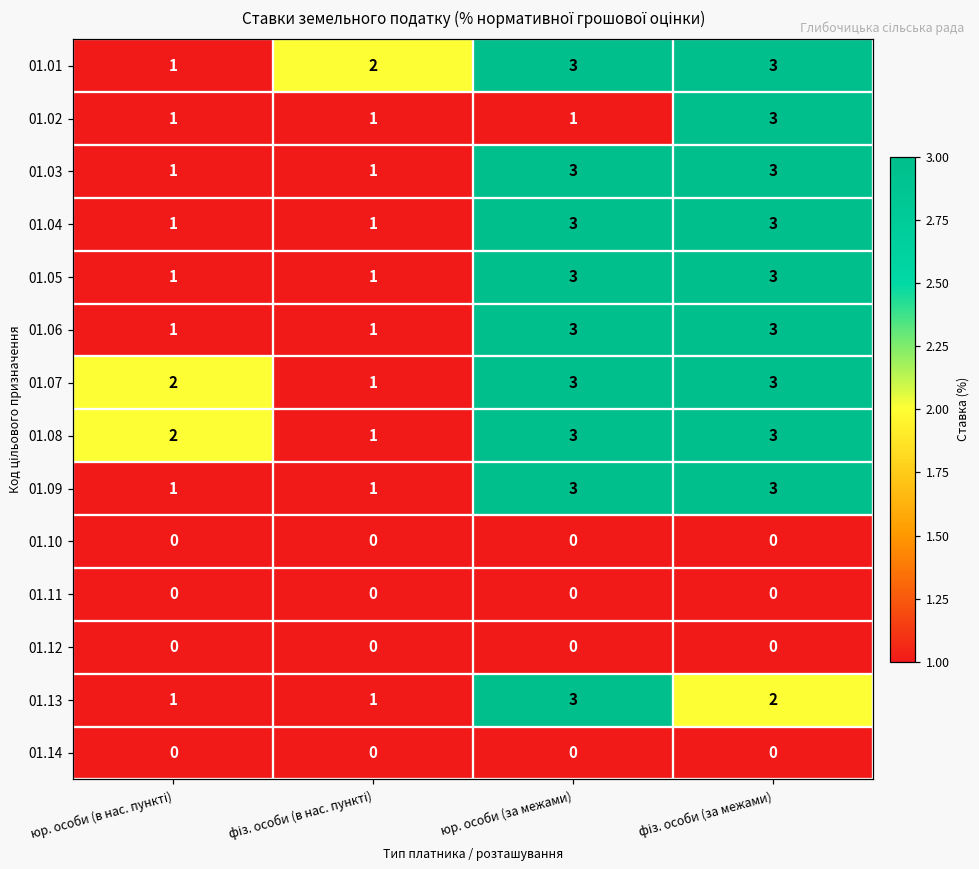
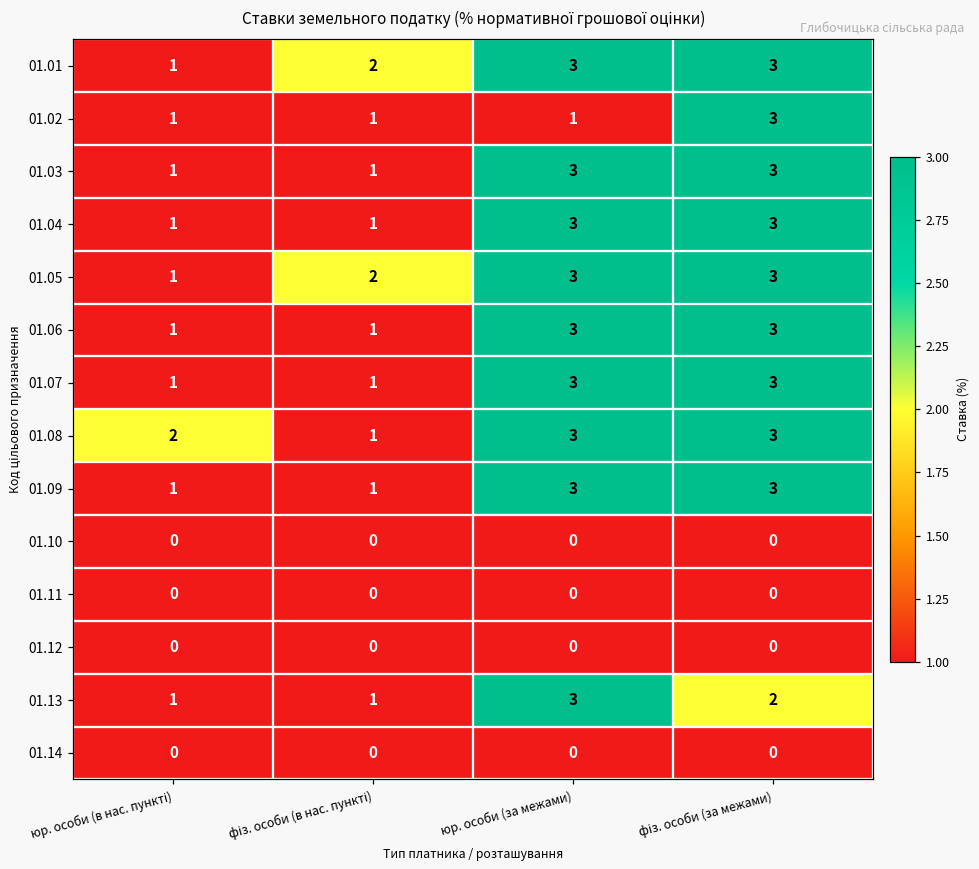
  {
    "01.01": {
      "юр. особи (в нас. пункті)": 1,
      "фіз. особи (в нас. пункті)": 2,
      "юр. особи (за межами)": 3,
      "фіз. особи (за межами)": 3
    },
    "01.02": {
      "юр. особи (в нас. пункті)": 1,
      "фіз. особи (в нас. пункті)": 1,
      "юр. особи (за межами)": 1,
      "фіз. особи (за межами)": 3
    },
    "01.03": {
      "юр. особи (в нас. пункті)": 1,
      "фіз. особи (в нас. пункті)": 1,
      "юр. особи (за межами)": 3,
      "фіз. особи (за межами)": 3
    },
    "01.04": {
      "юр. особи (в нас. пункті)": 1,
      "фіз. особи (в нас. пункті)": 1,
      "юр. особи (за межами)": 3,
      "фіз. особи (за межами)": 3
    },
    "01.05": {
      "юр. особи (в нас. пункті)": 1,
-     "фіз. особи (в нас. пункті)": 1,
+     "фіз. особи (в нас. пункті)": 2,
      "юр. особи (за межами)": 3,
      "фіз. особи (за межами)": 3
    },
    "01.06": {
      "юр. особи (в нас. пункті)": 1,
      "фіз. особи (в нас. пункті)": 1,
      "юр. особи (за межами)": 3,
      "фіз. особи (за межами)": 3
    },
    "01.07": {
-     "юр. особи (в нас. пункті)": 2,
+     "юр. особи (в нас. пункті)": 1,
      "фіз. особи (в нас. пункті)": 1,
      "юр. особи (за межами)": 3,
      "фіз. особи (за межами)": 3
    },
    "01.08": {
      "юр. особи (в нас. пункті)": 2,
      "фіз. особи (в нас. пункті)": 1,
      "юр. особи (за межами)": 3,
      "фіз. особи (за межами)": 3
    },
    "01.09": {
      "юр. особи (в нас. пункті)": 1,
      "фіз. особи (в нас. пункті)": 1,
      "юр. особи (за межами)": 3,
      "фіз. особи (за межами)": 3
    },
    "01.10": {
      "юр. особи (в нас. пункті)": 0,
      "фіз. особи (в нас. пункті)": 0,
      "юр. особи (за межами)": 0,
      "фіз. особи (за межами)": 0
    },
    "01.11": {
      "юр. особи (в нас. пункті)": 0,
      "фіз. особи (в нас. пункті)": 0,
      "юр. особи (за межами)": 0,
      "фіз. особи (за межами)": 0
    },
    "01.12": {
      "юр. особи (в нас. пункті)": 0,
      "фіз. особи (в нас. пункті)": 0,
      "юр. особи (за межами)": 0,
      "фіз. особи (за межами)": 0
    },
    "01.13": {
      "юр. особи (в нас. пункті)": 1,
      "фіз. особи (в нас. пункті)": 1,
      "юр. особи (за межами)": 3,
      "фіз. особи (за межами)": 2
    },
    "01.14": {
      "юр. особи (в нас. пункті)": 0,
      "фіз. особи (в нас. пункті)": 0,
      "юр. особи (за межами)": 0,
      "фіз. особи (за межами)": 0
    }
  }
